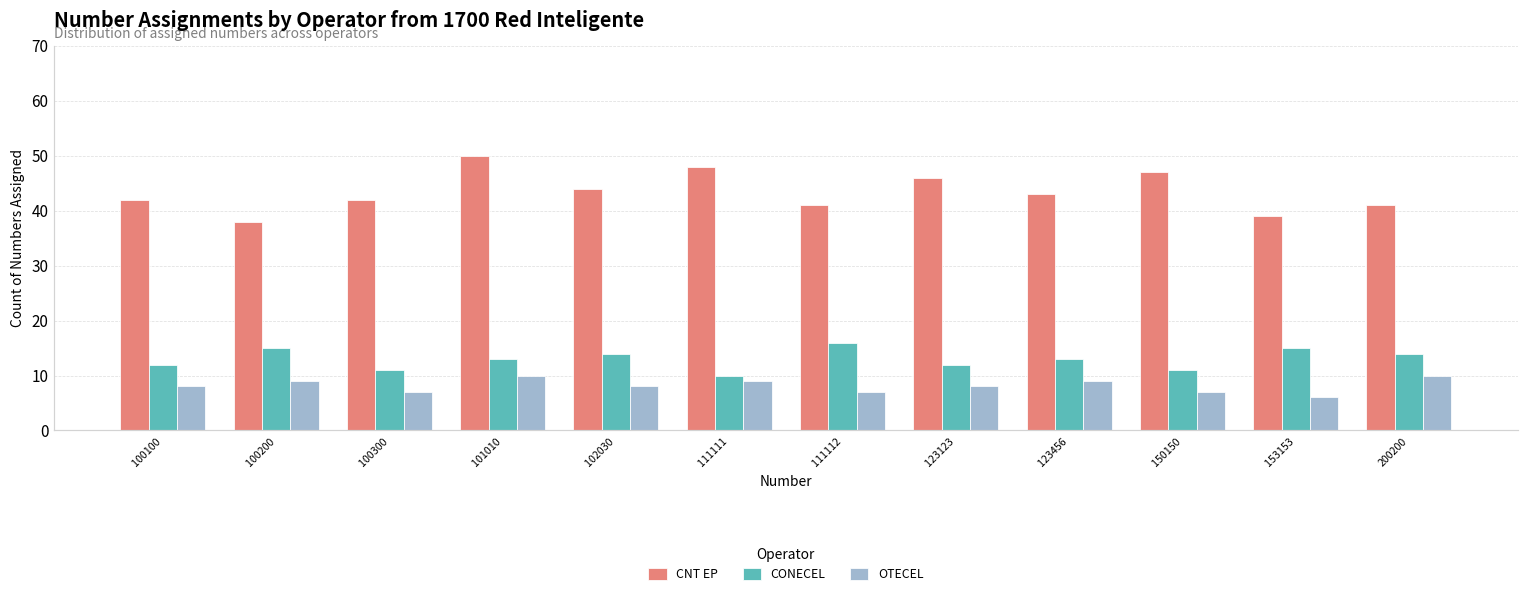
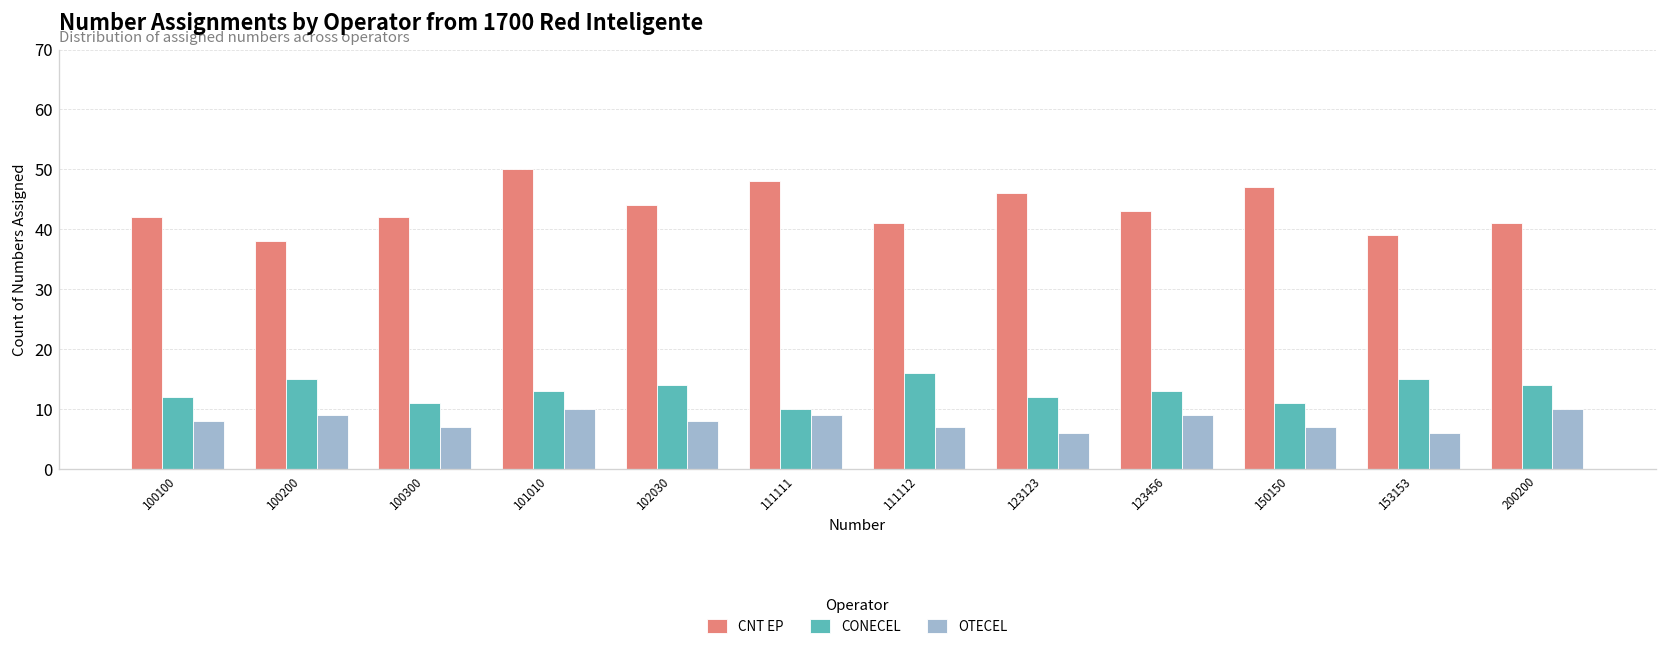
  {
    "CNT EP": {
      "100100": 42,
      "100200": 38,
      "100300": 42,
      "101010": 50,
      "102030": 44,
      "111111": 48,
      "111112": 41,
      "123123": 46,
      "123456": 43,
      "150150": 47,
      "153153": 39,
      "200200": 41
    },
    "CONECEL": {
      "100100": 12,
      "100200": 15,
      "100300": 11,
      "101010": 13,
      "102030": 14,
      "111111": 10,
      "111112": 16,
      "123123": 12,
      "123456": 13,
      "150150": 11,
      "153153": 15,
      "200200": 14
    },
    "OTECEL": {
      "100100": 8,
      "100200": 9,
      "100300": 7,
      "101010": 10,
      "102030": 8,
      "111111": 9,
      "111112": 7,
-     "123123": 8,
+     "123123": 6,
      "123456": 9,
      "150150": 7,
      "153153": 6,
      "200200": 10
    }
  }
